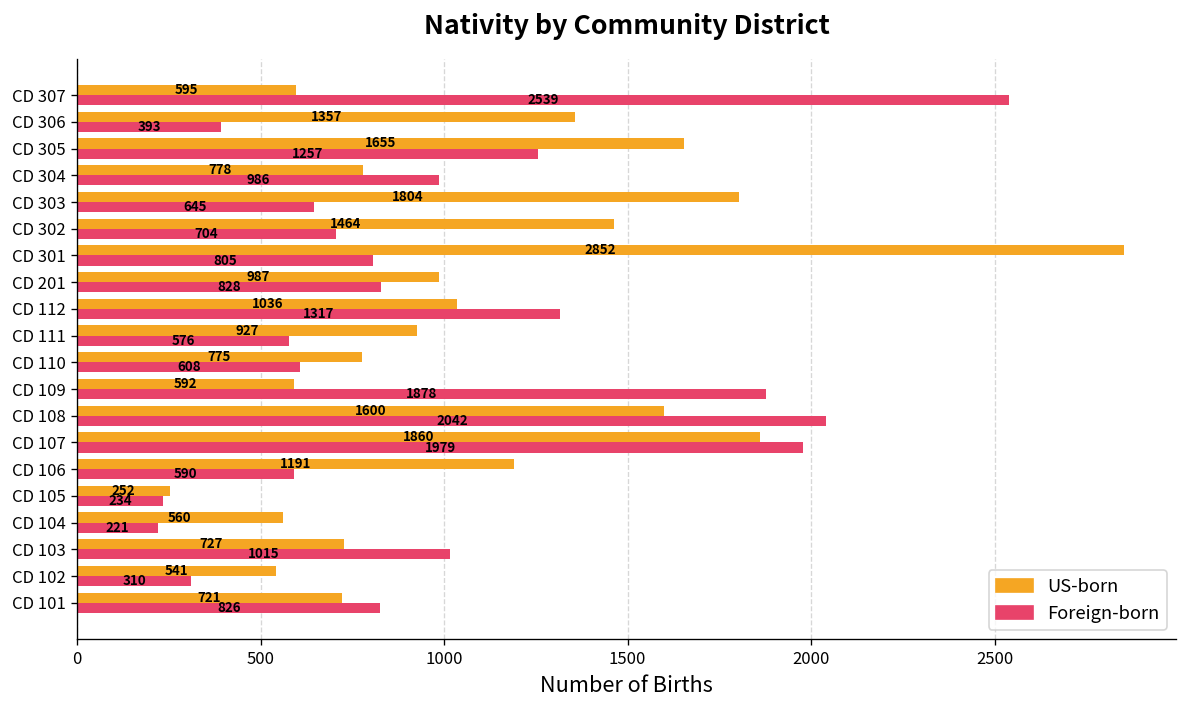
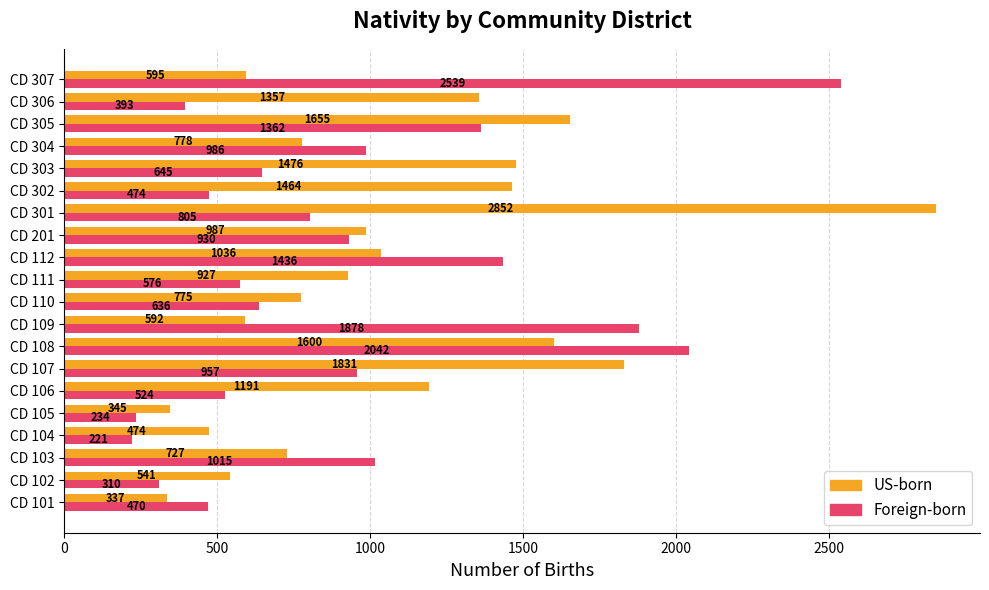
  {
    "US-born": {
      "CD 307": 595,
      "CD 306": 1357,
      "CD 305": 1655,
      "CD 304": 778,
-     "CD 303": 1804,
+     "CD 303": 1476,
      "CD 302": 1464,
      "CD 301": 2852,
      "CD 112": 1036,
      "CD 111": 927,
      "CD 110": 775,
      "CD 109": 592,
      "CD 108": 1600,
-     "CD 107": 1860,
+     "CD 107": 1831,
      "CD 106": 1191,
-     "CD 105": 252,
-     "CD 104": 560,
+     "CD 105": 345,
+     "CD 104": 474,
      "CD 103": 727,
      "CD 102": 541,
-     "CD 101": 721
+     "CD 101": 337
    },
    "Foreign-born": {
      "CD 307": 2539,
      "CD 306": 393,
-     "CD 305": 1257,
+     "CD 305": 1362,
      "CD 304": 986,
      "CD 303": 645,
-     "CD 302": 704,
+     "CD 302": 474,
      "CD 301": 805,
-     "CD 201": 828,
-     "CD 112": 1317,
+     "CD 201": 930,
+     "CD 112": 1436,
      "CD 111": 576,
-     "CD 110": 608,
+     "CD 110": 636,
      "CD 109": 1878,
      "CD 108": 2042,
-     "CD 107": 1979,
-     "CD 106": 590,
+     "CD 107": 957,
+     "CD 106": 524,
      "CD 105": 234,
      "CD 104": 221,
      "CD 103": 1015,
      "CD 102": 310,
-     "CD 101": 826
+     "CD 101": 470
    }
  }
